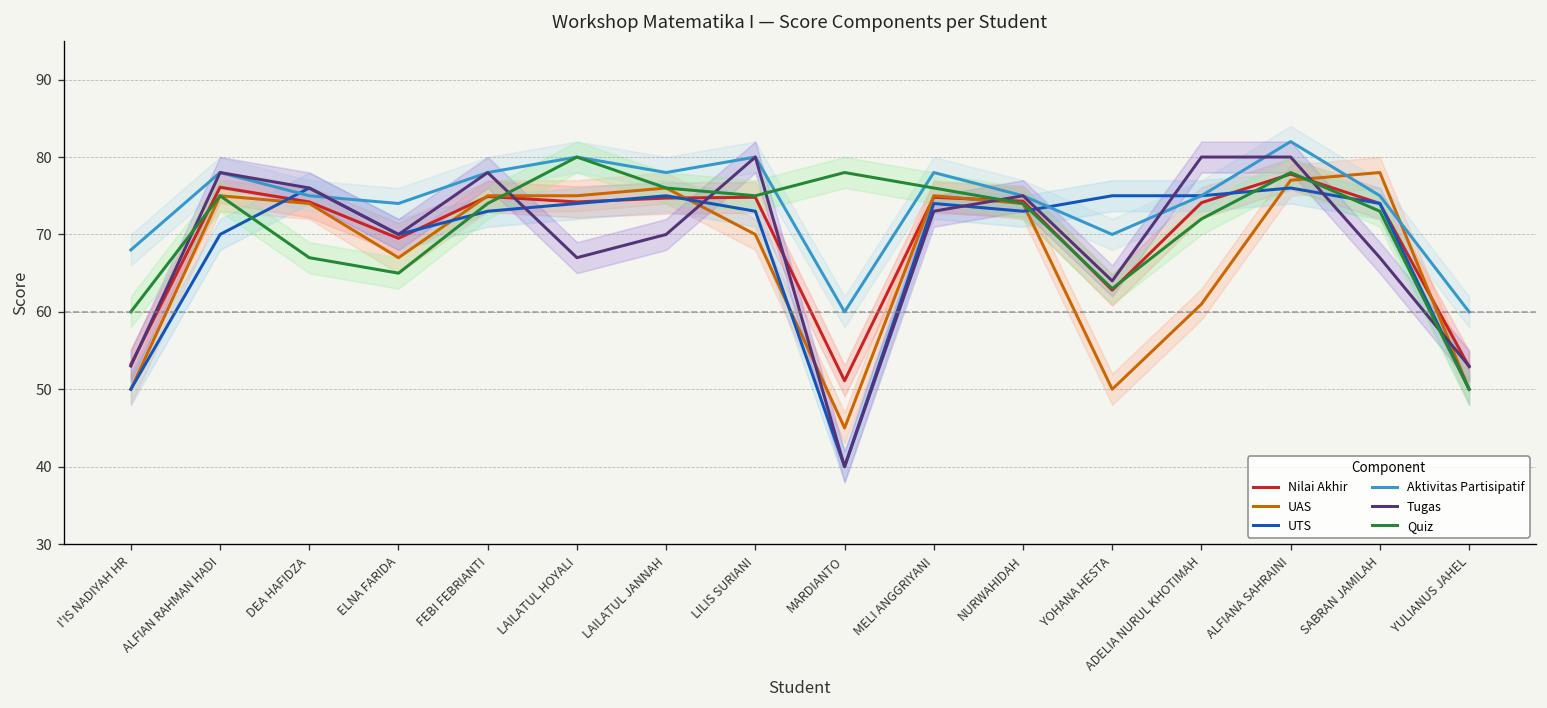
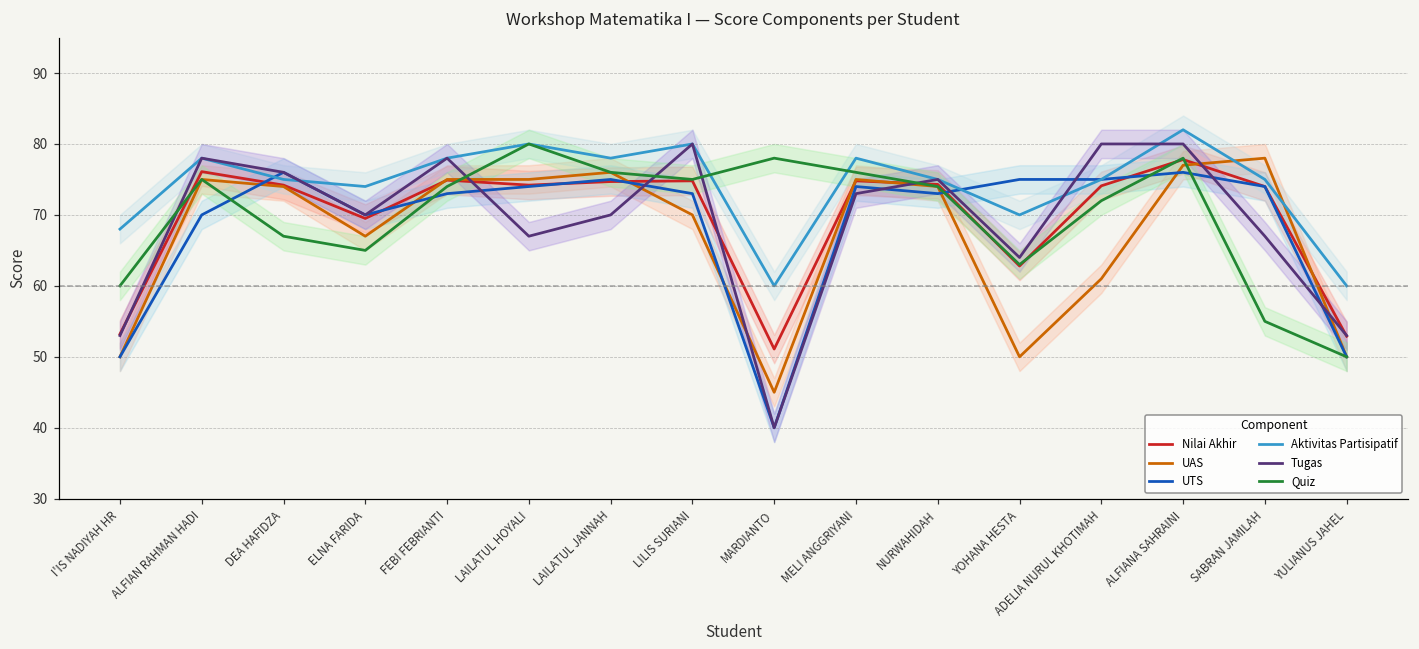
  {
    "Nilai Akhir": {
      "ALFIAN RAHMAN HADI": 76,
      "ELNA FARIDA": 70,
      "MARDIANTO": 51
    },
    "UAS": {
      "LAILATUL HOYALI": 75,
      "LILIS SURIANI": 70,
      "MARDIANTO": 45,
      "YOHANA HESTA": 50,
      "ADELIA NURUL KHOTIMAH": 61,
      "ALFIANA SAHRAINI": 77,
      "SABRAN JAMILAH": 78
    },
    "UTS": {
      "ALFIAN RAHMAN HADI": 70,
      "FEBI FEBRIANTI": 73,
      "LILIS SURIANI": 73,
      "MELI ANGGRIYANI": 74,
      "NURWAHIDAH": 73,
      "YOHANA HESTA": 75,
      "ALFIANA SAHRAINI": 76
    },
    "Aktivitas Partisipatif": {
      "I'IS NADIYAH HR": 68,
      "DEA HAFIDZA": 75,
      "ELNA FARIDA": 74,
      "MARDIANTO": 60,
      "YOHANA HESTA": 70,
      "YULIANUS JAHEL": 60
    },
    "Tugas": {
      "LAILATUL HOYALI": 67,
      "LAILATUL JANNAH": 70,
      "MELI ANGGRIYANI": 73,
      "YOHANA HESTA": 64,
      "ADELIA NURUL KHOTIMAH": 80,
      "SABRAN JAMILAH": 67
    },
    "Quiz": {
      "I'IS NADIYAH HR": 60,
      "DEA HAFIDZA": 67,
      "ELNA FARIDA": 65,
      "FEBI FEBRIANTI": 74,
      "MARDIANTO": 78,
      "ADELIA NURUL KHOTIMAH": 72,
-     "SABRAN JAMILAH": 73
+     "SABRAN JAMILAH": 55
    }
  }
